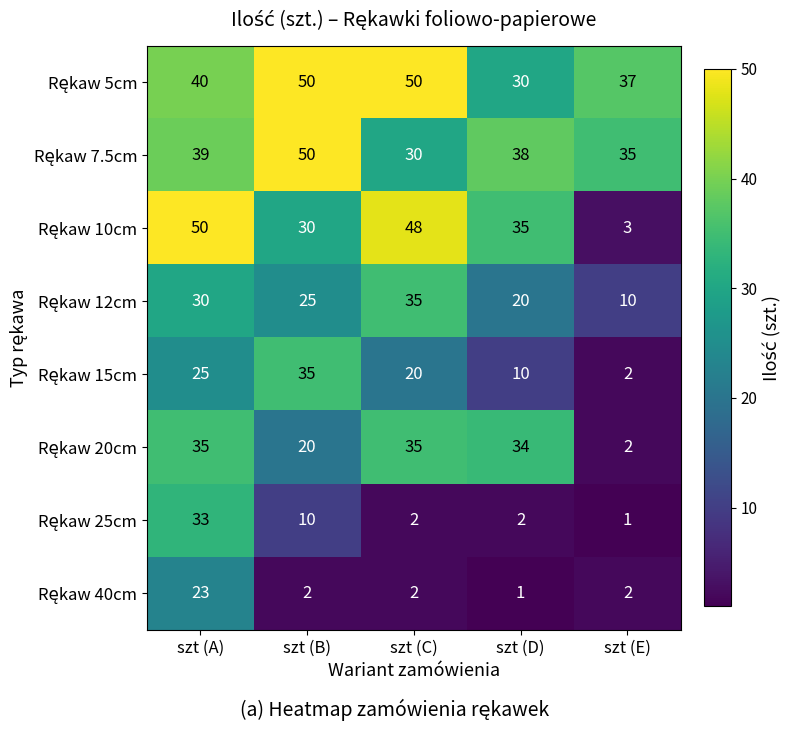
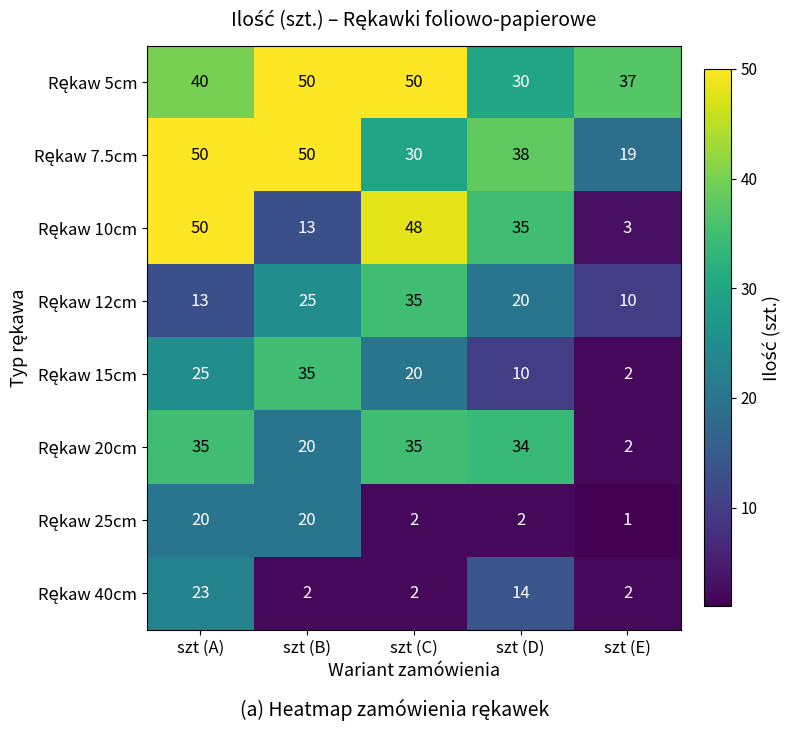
  {
    "Rękaw 5cm": {
      "szt (A)": 40,
      "szt (B)": 50,
      "szt (C)": 50,
      "szt (D)": 30,
      "szt (E)": 37
    },
    "Rękaw 7.5cm": {
-     "szt (A)": 39,
+     "szt (A)": 50,
      "szt (B)": 50,
      "szt (C)": 30,
      "szt (D)": 38,
-     "szt (E)": 35
+     "szt (E)": 19
    },
    "Rękaw 10cm": {
      "szt (A)": 50,
-     "szt (B)": 30,
+     "szt (B)": 13,
      "szt (C)": 48,
      "szt (D)": 35,
      "szt (E)": 3
    },
    "Rękaw 12cm": {
-     "szt (A)": 30,
+     "szt (A)": 13,
      "szt (B)": 25,
      "szt (C)": 35,
      "szt (D)": 20,
      "szt (E)": 10
    },
    "Rękaw 15cm": {
      "szt (A)": 25,
      "szt (B)": 35,
      "szt (C)": 20,
      "szt (D)": 10,
      "szt (E)": 2
    },
    "Rękaw 20cm": {
      "szt (A)": 35,
      "szt (B)": 20,
      "szt (C)": 35,
      "szt (D)": 34,
      "szt (E)": 2
    },
    "Rękaw 25cm": {
-     "szt (A)": 33,
-     "szt (B)": 10,
+     "szt (A)": 20,
+     "szt (B)": 20,
      "szt (C)": 2,
      "szt (D)": 2,
      "szt (E)": 1
    },
    "Rękaw 40cm": {
      "szt (A)": 23,
      "szt (B)": 2,
      "szt (C)": 2,
-     "szt (D)": 1,
+     "szt (D)": 14,
      "szt (E)": 2
    }
  }
